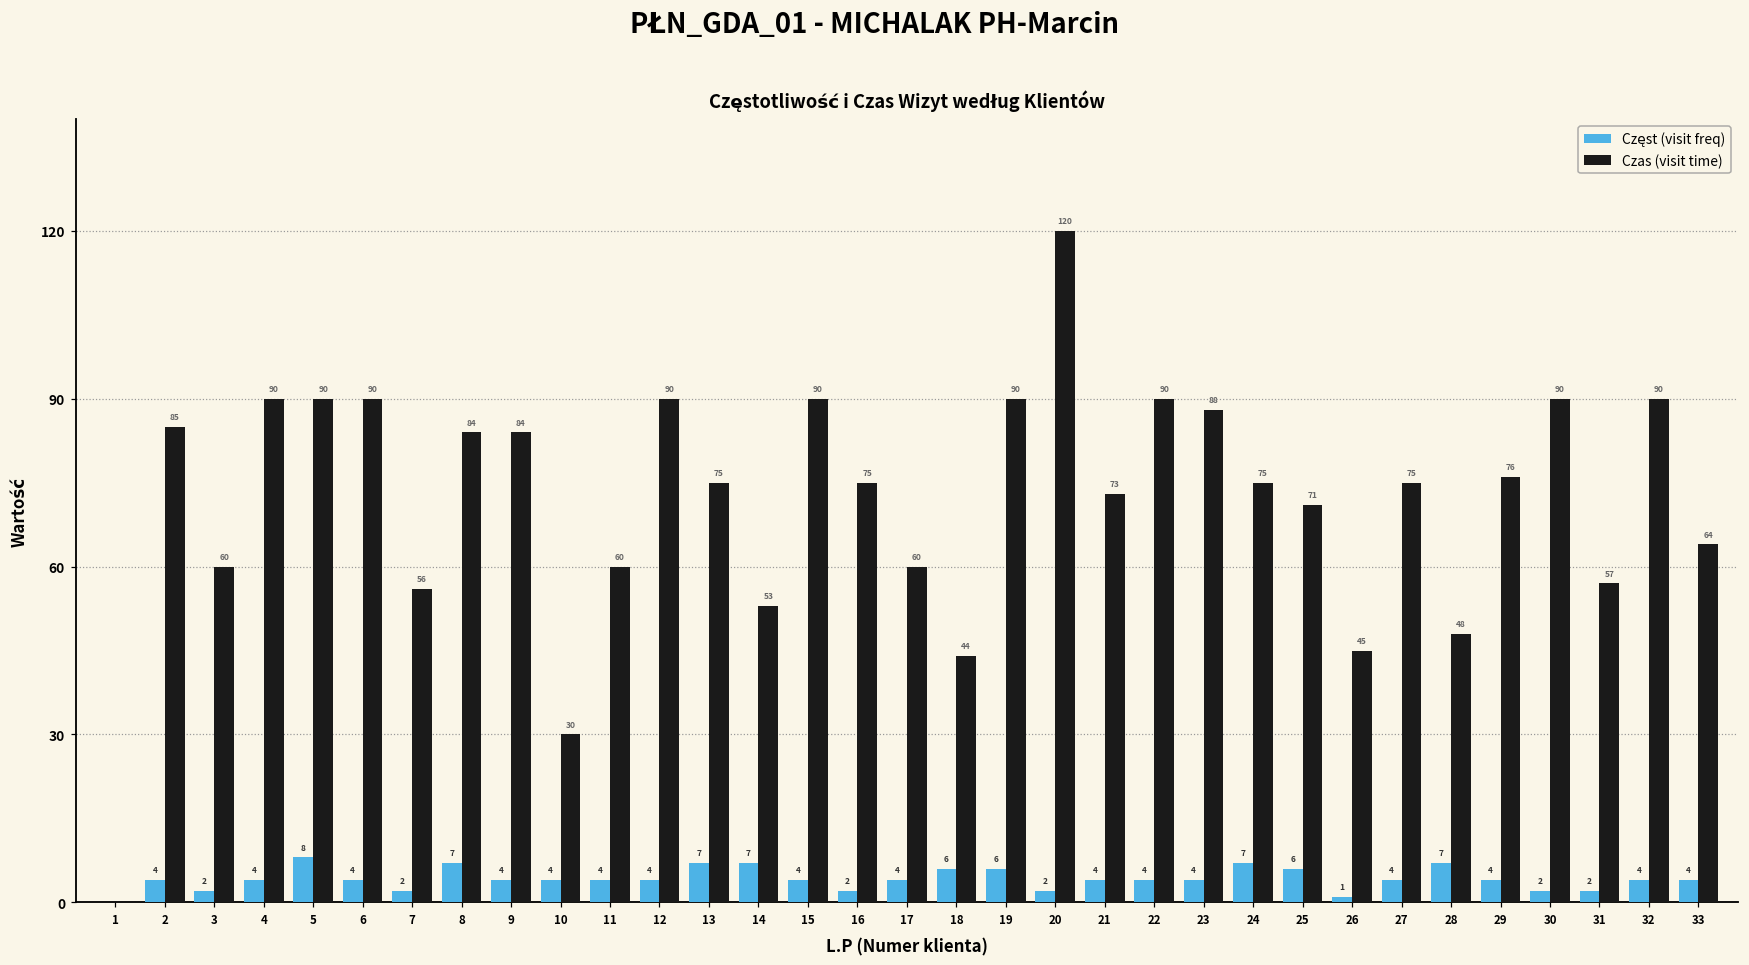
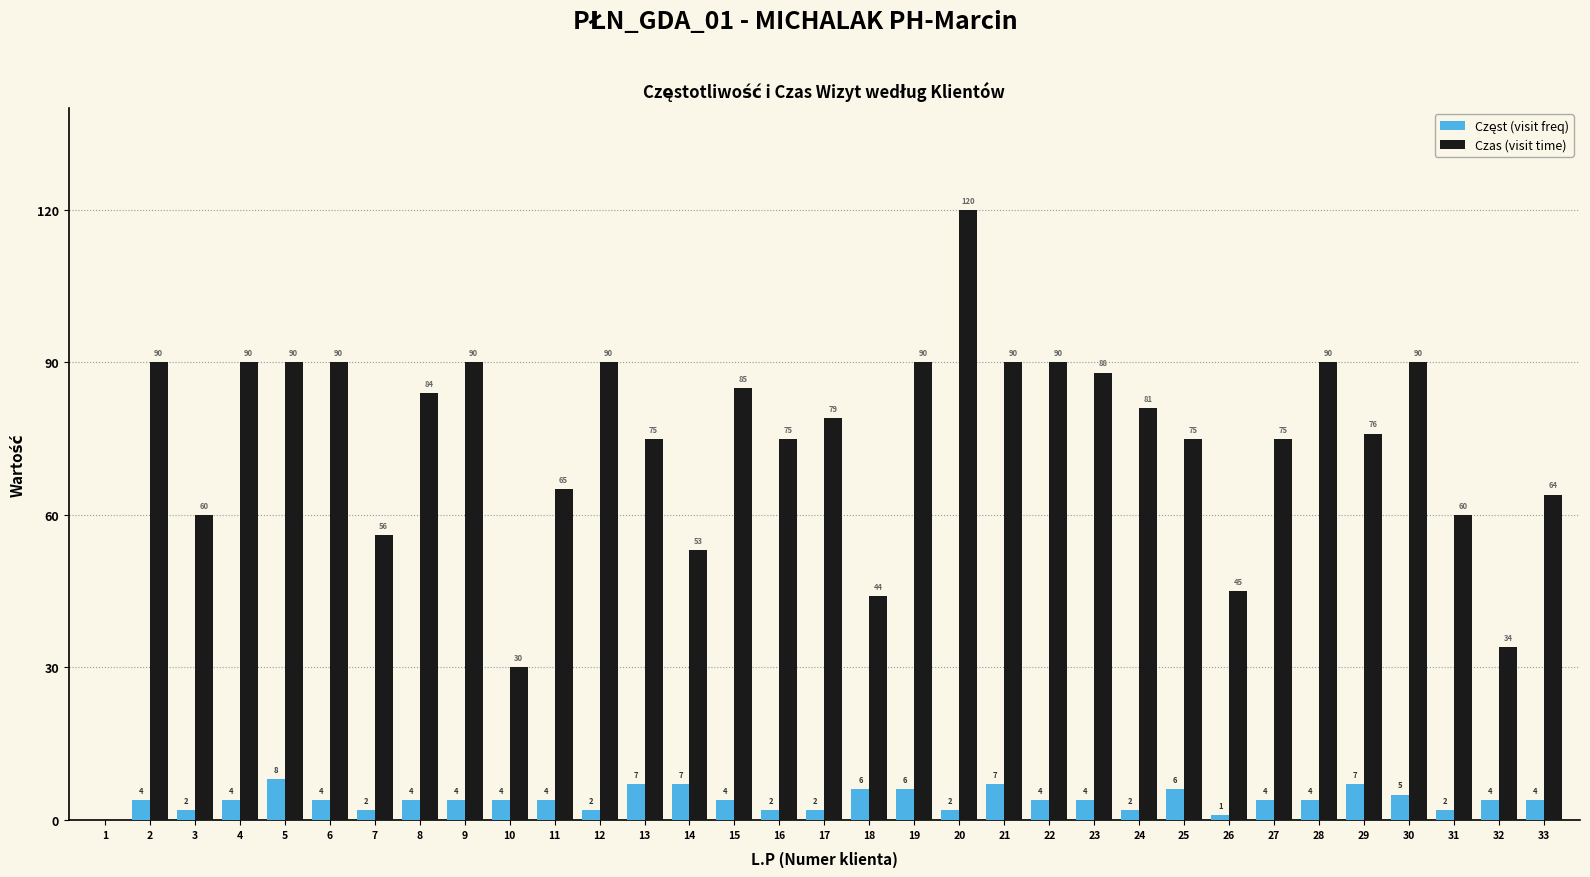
  {
    "Częst (visit freq)": {
      "2": 4,
      "3": 2,
      "4": 4,
      "5": 8,
      "6": 4,
      "7": 2,
-     "8": 7,
+     "8": 4,
      "9": 4,
      "10": 4,
      "11": 4,
-     "12": 4,
+     "12": 2,
      "13": 7,
      "14": 7,
      "15": 4,
      "16": 2,
-     "17": 4,
+     "17": 2,
      "18": 6,
      "19": 6,
      "20": 2,
-     "21": 4,
+     "21": 7,
      "22": 4,
      "23": 4,
-     "24": 7,
+     "24": 2,
      "25": 6,
      "26": 1,
      "27": 4,
-     "28": 7,
-     "29": 4,
-     "30": 2,
+     "28": 4,
+     "29": 7,
+     "30": 5,
      "31": 2,
      "32": 4,
      "33": 4
    },
    "Czas (visit time)": {
-     "2": 85,
+     "2": 90,
      "3": 60,
      "4": 90,
      "5": 90,
      "6": 90,
      "7": 56,
      "8": 84,
-     "9": 84,
+     "9": 90,
      "10": 30,
-     "11": 60,
+     "11": 65,
      "12": 90,
      "13": 75,
      "14": 53,
-     "15": 90,
+     "15": 85,
      "16": 75,
-     "17": 60,
+     "17": 79,
      "18": 44,
      "19": 90,
      "20": 120,
-     "21": 73,
+     "21": 90,
      "22": 90,
      "23": 88,
-     "24": 75,
-     "25": 71,
+     "24": 81,
+     "25": 75,
      "26": 45,
      "27": 75,
-     "28": 48,
+     "28": 90,
      "29": 76,
      "30": 90,
-     "31": 57,
-     "32": 90,
+     "31": 60,
+     "32": 34,
      "33": 64
    }
  }
